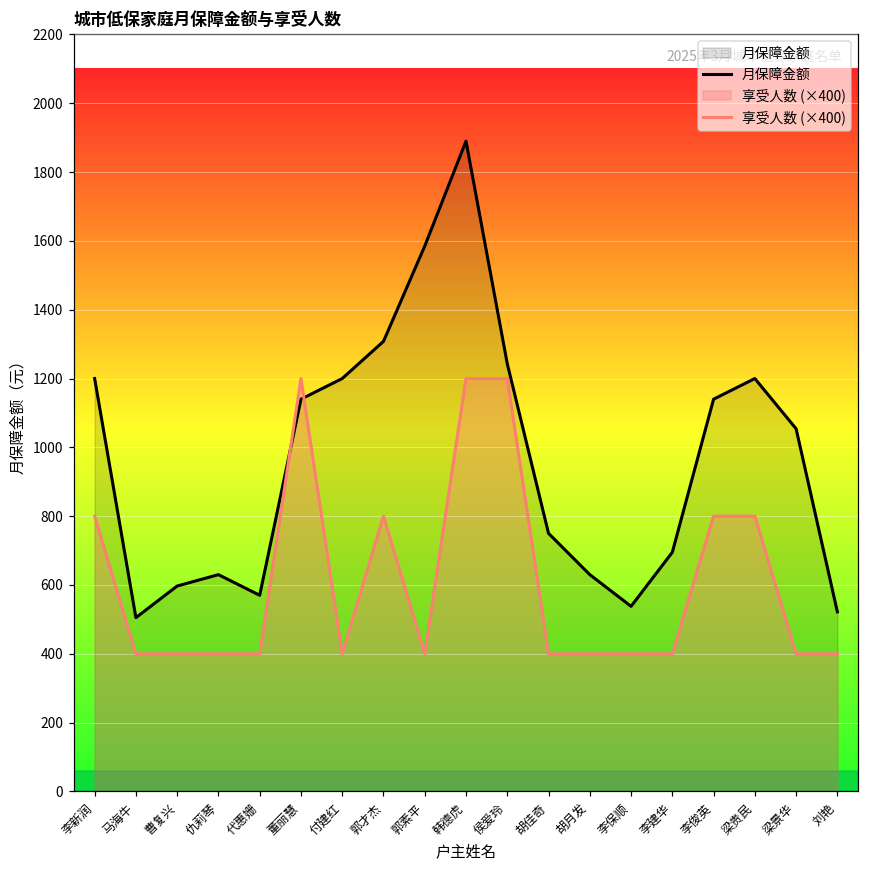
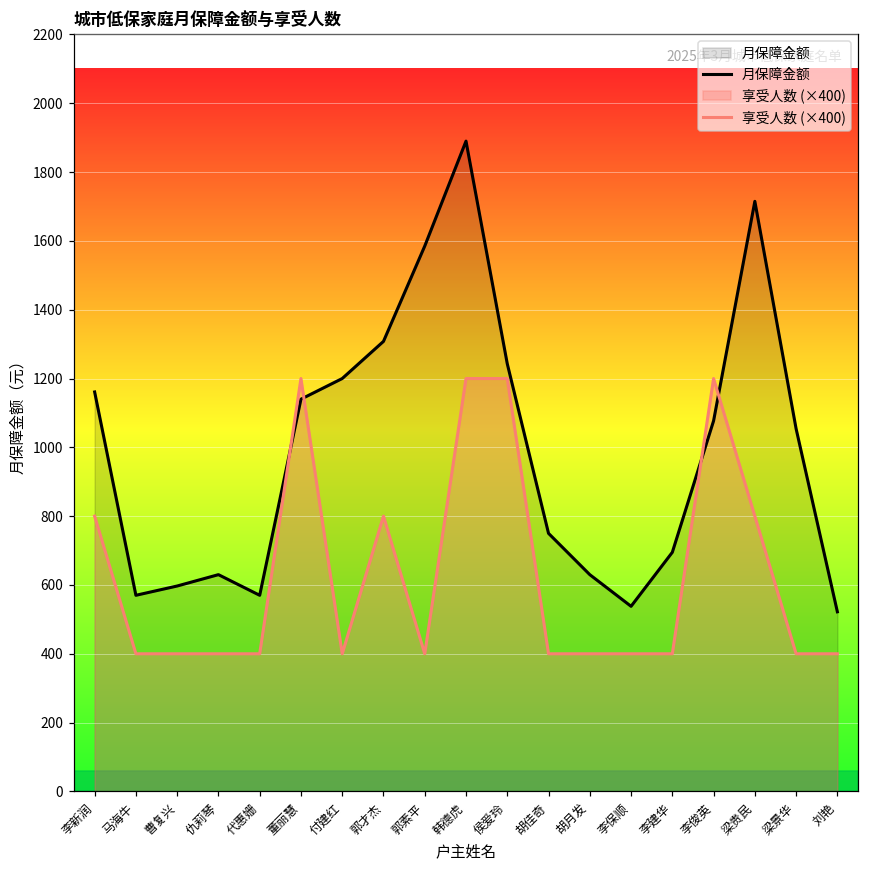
  {
    "月保障金额": {
-     "李新润": 1200,
-     "马海牛": 510,
+     "李新润": 1160,
+     "马海牛": 570,
      "曹复兴": 600,
      "仇莉琴": 630,
      "代惠姗": 570,
      "董丽慧": 1140,
      "付建红": 1200,
      "郭才杰": 1310,
      "郭素平": 1590,
      "韩德虎": 1890,
      "侯爱玲": 1240,
      "胡佳奇": 750,
      "胡月发": 630,
      "李保顺": 540,
      "李建华": 700,
-     "李俊英": 1140,
-     "梁贵民": 1200,
+     "李俊英": 1080,
+     "梁贵民": 1720,
      "梁景华": 1050,
      "刘艳": 520
    },
    "享受人数 (×400)": {
      "李新润": 800,
      "马海牛": 400,
      "曹复兴": 400,
      "仇莉琴": 400,
      "代惠姗": 400,
      "董丽慧": 1200,
      "付建红": 400,
      "郭才杰": 800,
      "郭素平": 400,
      "韩德虎": 1200,
      "侯爱玲": 1200,
      "胡佳奇": 400,
      "胡月发": 400,
      "李保顺": 400,
      "李建华": 400,
-     "李俊英": 800,
+     "李俊英": 1200,
      "梁贵民": 800,
      "梁景华": 400,
      "刘艳": 400
    }
  }
